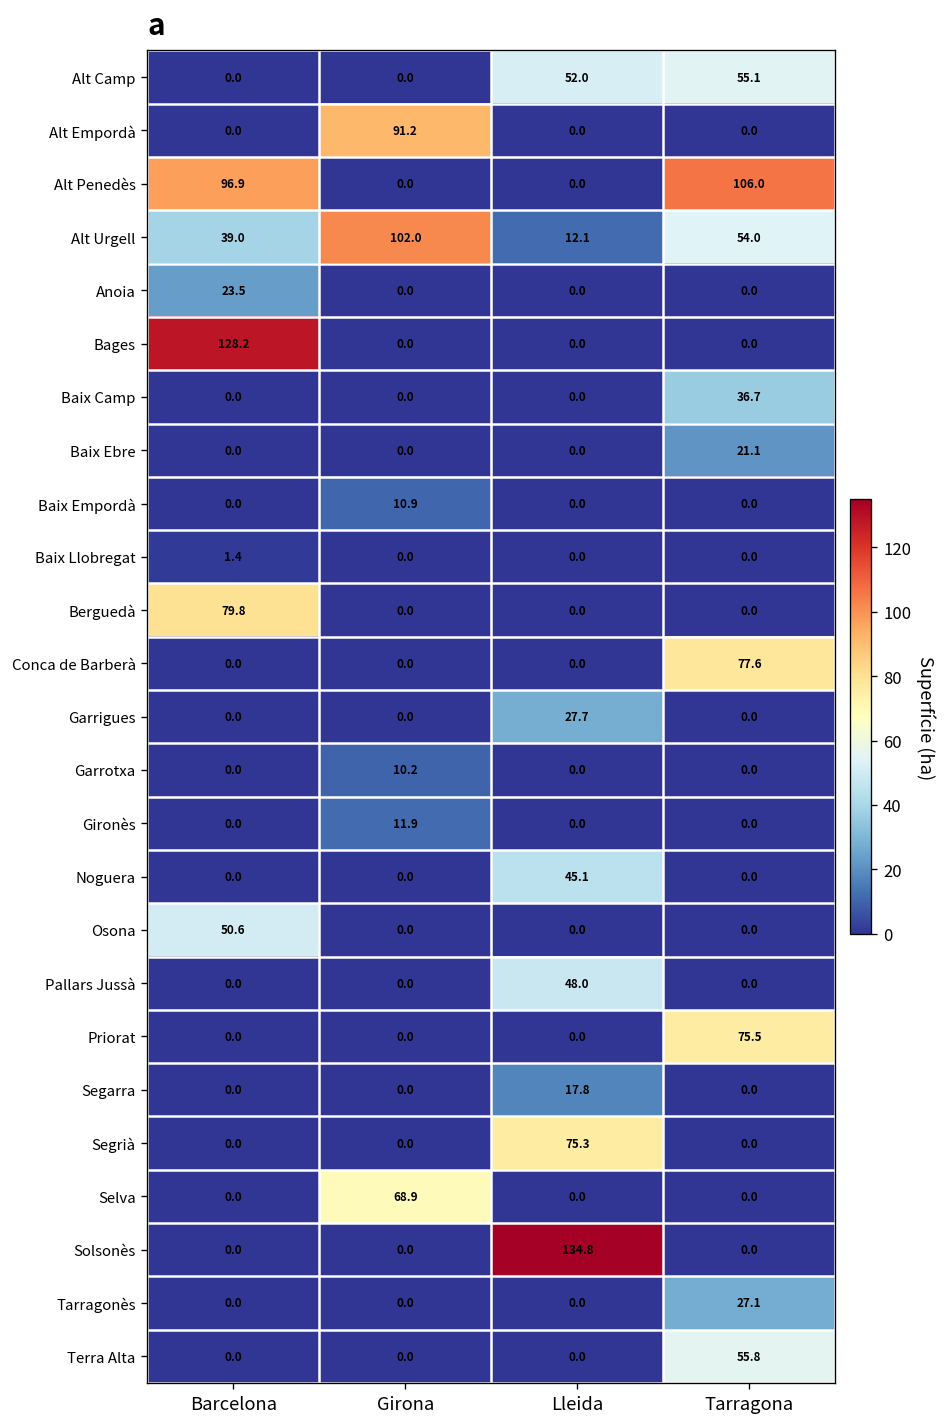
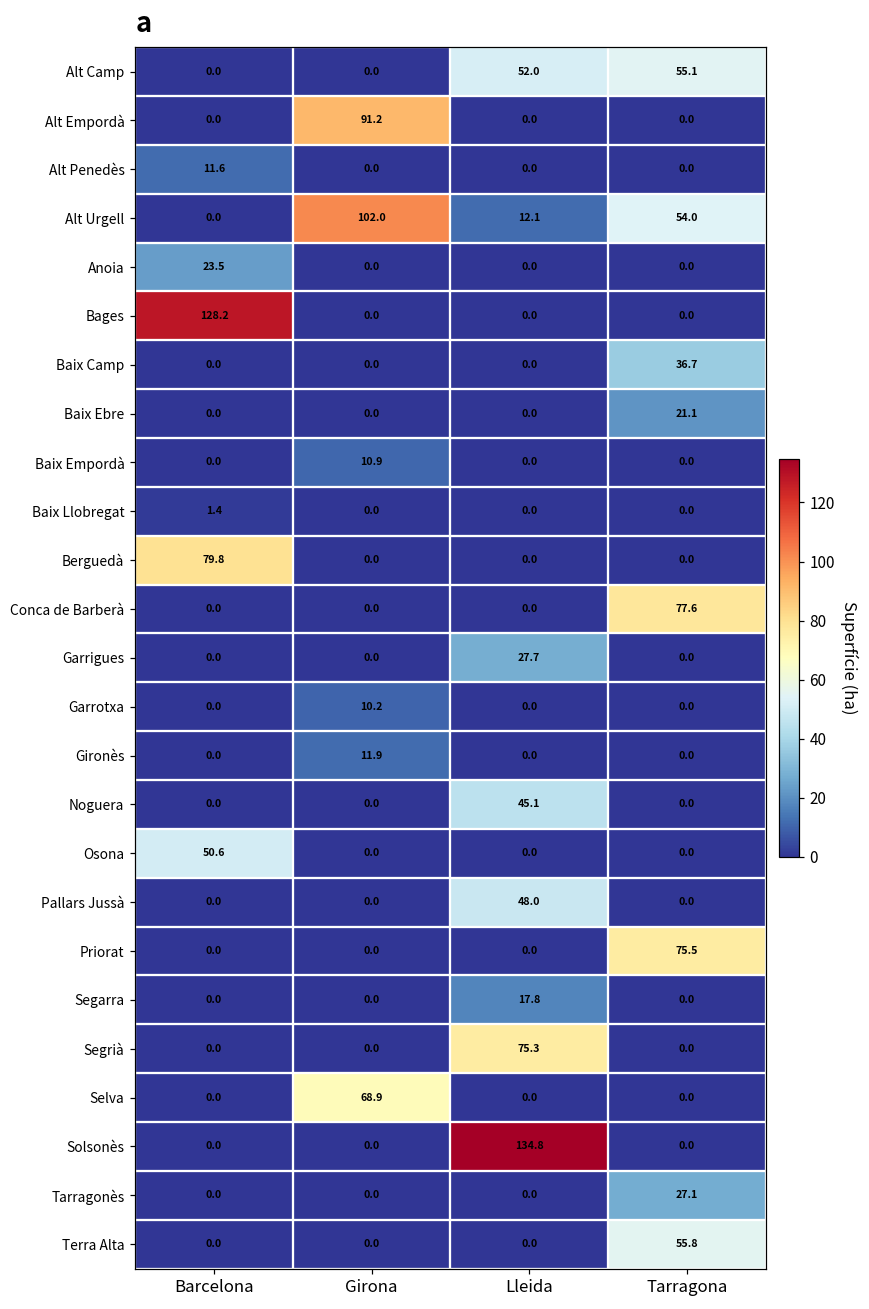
  {
    "Alt Camp": {
      "Barcelona": 0.0,
      "Girona": 0.0,
      "Lleida": 52.0,
      "Tarragona": 55.1
    },
    "Alt Empordà": {
      "Barcelona": 0.0,
      "Girona": 91.2,
      "Lleida": 0.0,
      "Tarragona": 0.0
    },
    "Alt Penedès": {
-     "Barcelona": 96.9,
+     "Barcelona": 11.6,
      "Girona": 0.0,
      "Lleida": 0.0,
-     "Tarragona": 106.0
+     "Tarragona": 0.0
    },
    "Alt Urgell": {
-     "Barcelona": 39.0,
+     "Barcelona": 0.0,
      "Girona": 102.0,
      "Lleida": 12.1,
      "Tarragona": 54.0
    },
    "Anoia": {
      "Barcelona": 23.5,
      "Girona": 0.0,
      "Lleida": 0.0,
      "Tarragona": 0.0
    },
    "Bages": {
      "Barcelona": 128.2,
      "Girona": 0.0,
      "Lleida": 0.0,
      "Tarragona": 0.0
    },
    "Baix Camp": {
      "Barcelona": 0.0,
      "Girona": 0.0,
      "Lleida": 0.0,
      "Tarragona": 36.7
    },
    "Baix Ebre": {
      "Barcelona": 0.0,
      "Girona": 0.0,
      "Lleida": 0.0,
      "Tarragona": 21.1
    },
    "Baix Empordà": {
      "Barcelona": 0.0,
      "Girona": 10.9,
      "Lleida": 0.0,
      "Tarragona": 0.0
    },
    "Baix Llobregat": {
      "Barcelona": 1.4,
      "Girona": 0.0,
      "Lleida": 0.0,
      "Tarragona": 0.0
    },
    "Berguedà": {
      "Barcelona": 79.8,
      "Girona": 0.0,
      "Lleida": 0.0,
      "Tarragona": 0.0
    },
    "Conca de Barberà": {
      "Barcelona": 0.0,
      "Girona": 0.0,
      "Lleida": 0.0,
      "Tarragona": 77.6
    },
    "Garrigues": {
      "Barcelona": 0.0,
      "Girona": 0.0,
      "Lleida": 27.7,
      "Tarragona": 0.0
    },
    "Garrotxa": {
      "Barcelona": 0.0,
      "Girona": 10.2,
      "Lleida": 0.0,
      "Tarragona": 0.0
    },
    "Gironès": {
      "Barcelona": 0.0,
      "Girona": 11.9,
      "Lleida": 0.0,
      "Tarragona": 0.0
    },
    "Noguera": {
      "Barcelona": 0.0,
      "Girona": 0.0,
      "Lleida": 45.1,
      "Tarragona": 0.0
    },
    "Osona": {
      "Barcelona": 50.6,
      "Girona": 0.0,
      "Lleida": 0.0,
      "Tarragona": 0.0
    },
    "Pallars Jussà": {
      "Barcelona": 0.0,
      "Girona": 0.0,
      "Lleida": 48.0,
      "Tarragona": 0.0
    },
    "Priorat": {
      "Barcelona": 0.0,
      "Girona": 0.0,
      "Lleida": 0.0,
      "Tarragona": 75.5
    },
    "Segarra": {
      "Barcelona": 0.0,
      "Girona": 0.0,
      "Lleida": 17.8,
      "Tarragona": 0.0
    },
    "Segrià": {
      "Barcelona": 0.0,
      "Girona": 0.0,
      "Lleida": 75.3,
      "Tarragona": 0.0
    },
    "Selva": {
      "Barcelona": 0.0,
      "Girona": 68.9,
      "Lleida": 0.0,
      "Tarragona": 0.0
    },
    "Solsonès": {
      "Barcelona": 0.0,
      "Girona": 0.0,
      "Lleida": 134.8,
      "Tarragona": 0.0
    },
    "Tarragonès": {
      "Barcelona": 0.0,
      "Girona": 0.0,
      "Lleida": 0.0,
      "Tarragona": 27.1
    },
    "Terra Alta": {
      "Barcelona": 0.0,
      "Girona": 0.0,
      "Lleida": 0.0,
      "Tarragona": 55.8
    }
  }
